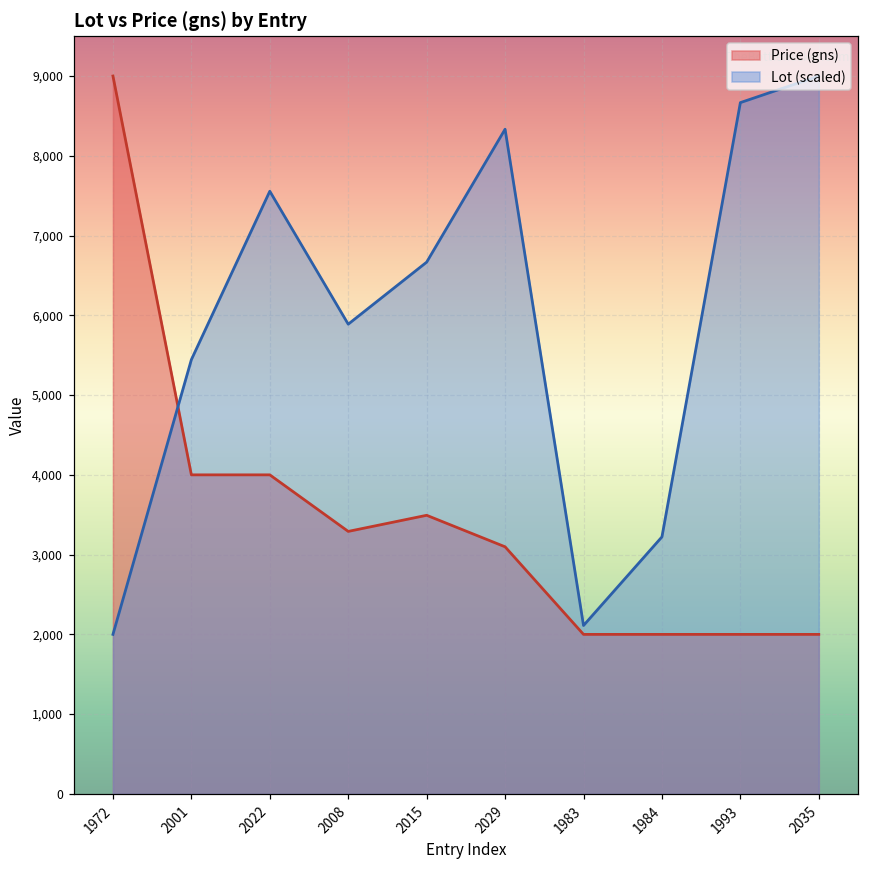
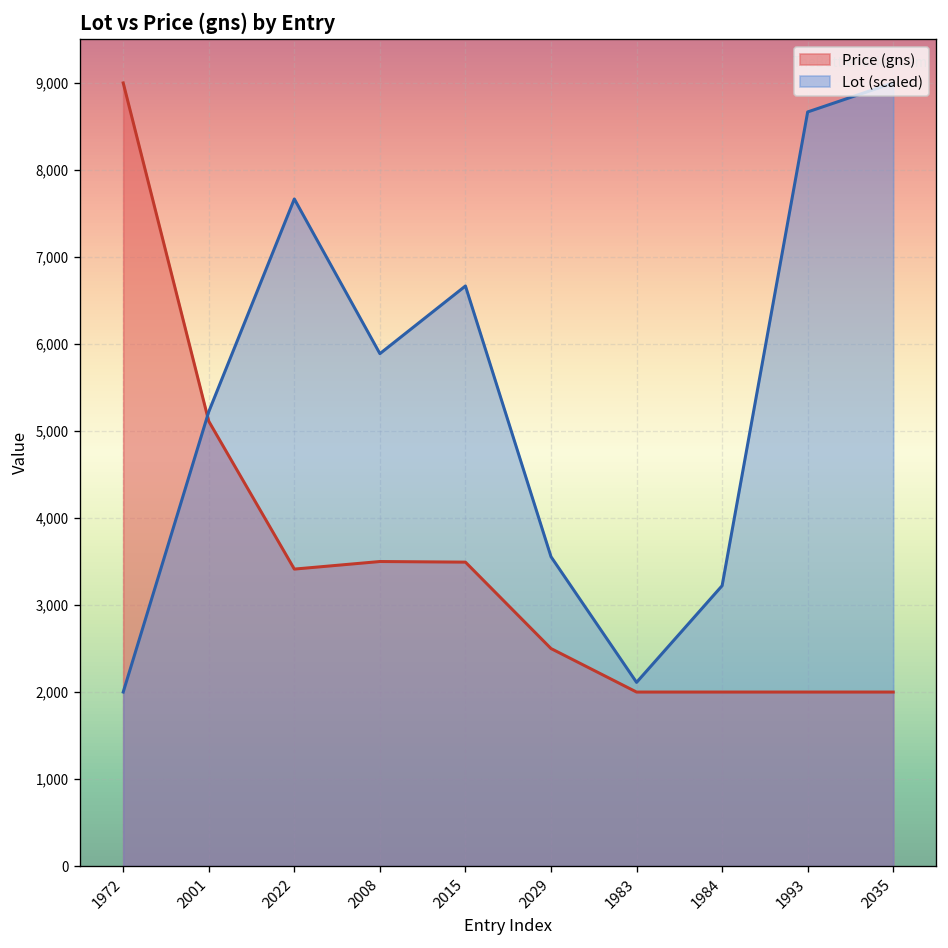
  {
    "Price (gns)": {
      "1972": "9,000",
-     "2001": "4,000",
-     "2022": "4,000",
-     "2008": "3,300",
+     "2001": "5,100",
+     "2022": "3,400",
+     "2008": "3,500",
      "2015": "3,500",
-     "2029": "3,100",
+     "2029": "2,500",
      "1983": "2,000",
      "1984": "2,000",
      "1993": "2,000",
      "2035": "2,000"
    },
    "Lot (scaled)": {
      "1972": "2,000",
-     "2001": "5,400",
-     "2022": "7,600",
+     "2001": "5,200",
+     "2022": "7,700",
      "2008": "5,900",
      "2015": "6,700",
-     "2029": "8,300",
+     "2029": "3,600",
      "1983": "2,100",
      "1984": "3,200",
      "1993": "8,700"
    }
  }
